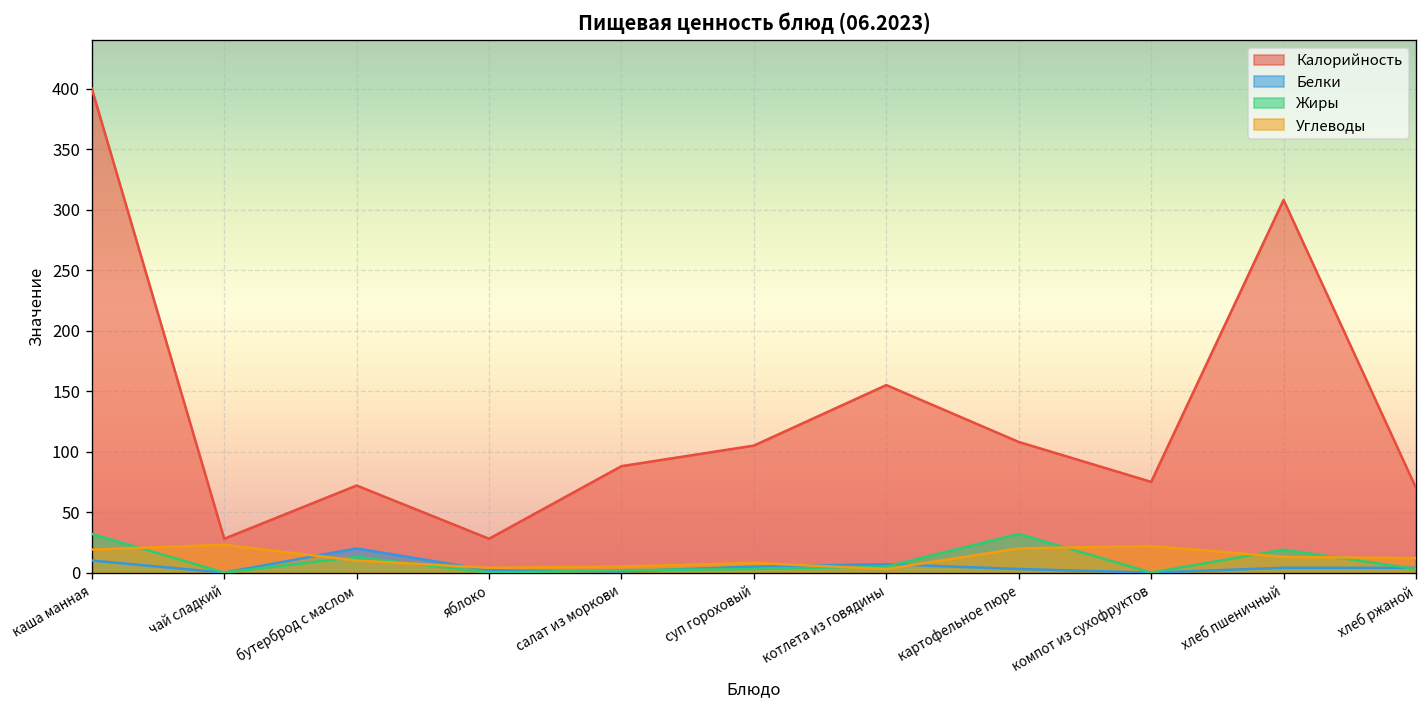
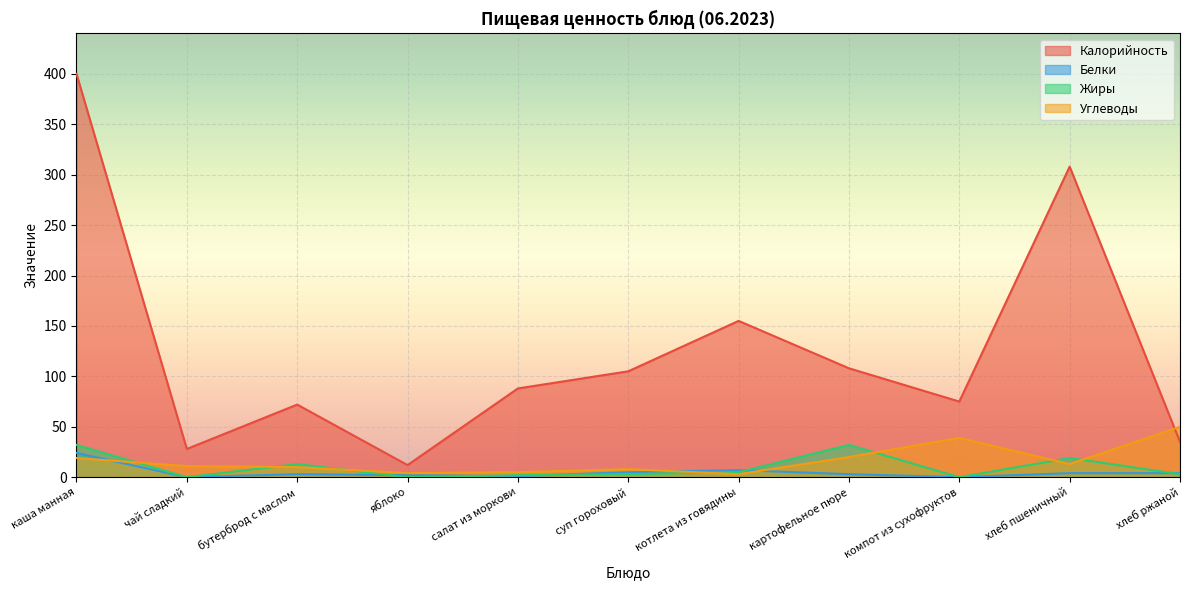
  {
    "Калорийность": {
      "каша манная": 400,
      "чай сладкий": 28,
      "бутерброд с маслом": 72,
-     "яблоко": 28,
+     "яблоко": 12,
      "салат из моркови": 88,
      "суп гороховый": 105,
      "котлета из говядины": 155,
      "картофельное пюре": 108,
      "компот из сухофруктов": 75,
      "хлеб пшеничный": 308,
-     "хлеб ржаной": 70
+     "хлеб ржаной": 35
    },
    "Белки": {
-     "каша манная": 10,
-     "бутерброд с маслом": 20,
+     "каша манная": 24,
+     "бутерброд с маслом": 3,
      "картофельное пюре": 3,
      "хлеб пшеничный": 4
    },
    "Жиры": {
      "каша манная": 32,
      "бутерброд с маслом": 13,
      "картофельное пюре": 32,
      "хлеб пшеничный": 19
    },
    "Углеводы": {
      "каша манная": 19,
-     "чай сладкий": 23,
+     "чай сладкий": 11,
      "бутерброд с маслом": 10,
      "салат из моркови": 5,
      "суп гороховый": 8,
      "картофельное пюре": 20,
-     "компот из сухофруктов": 22,
+     "компот из сухофруктов": 39,
      "хлеб пшеничный": 13,
-     "хлеб ржаной": 12
+     "хлеб ржаной": 50
    }
  }
